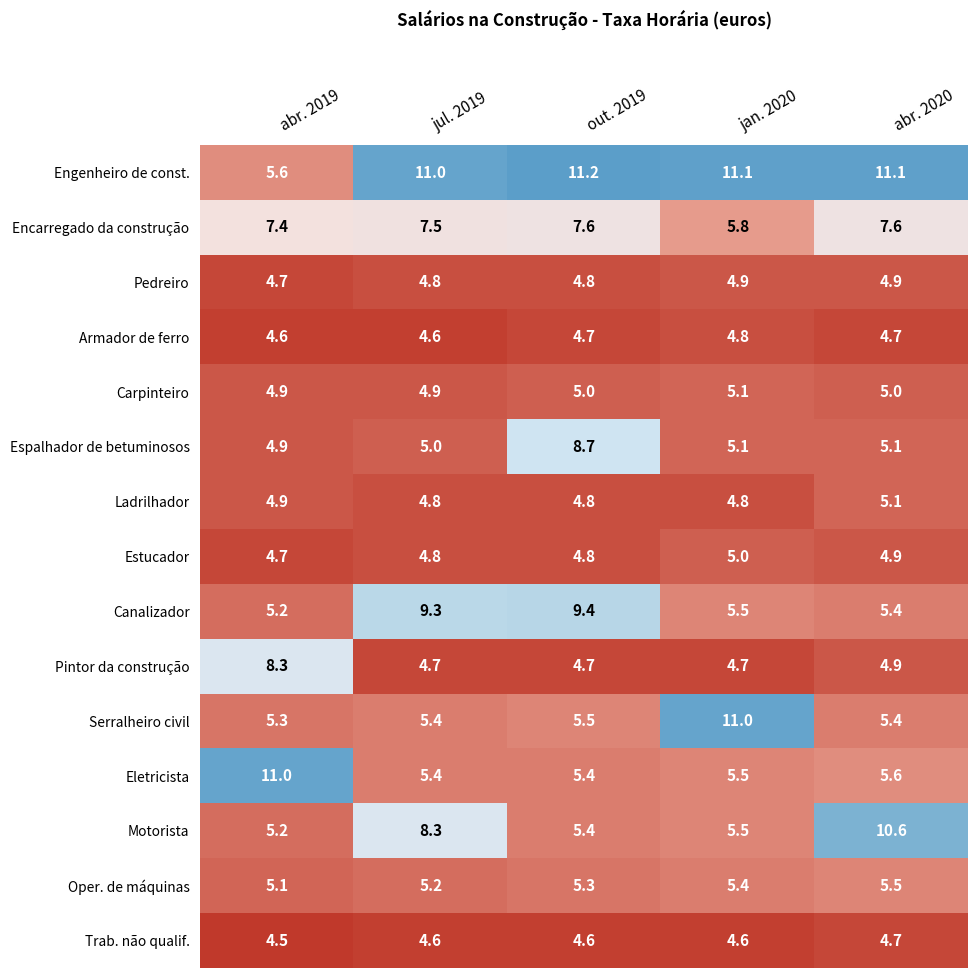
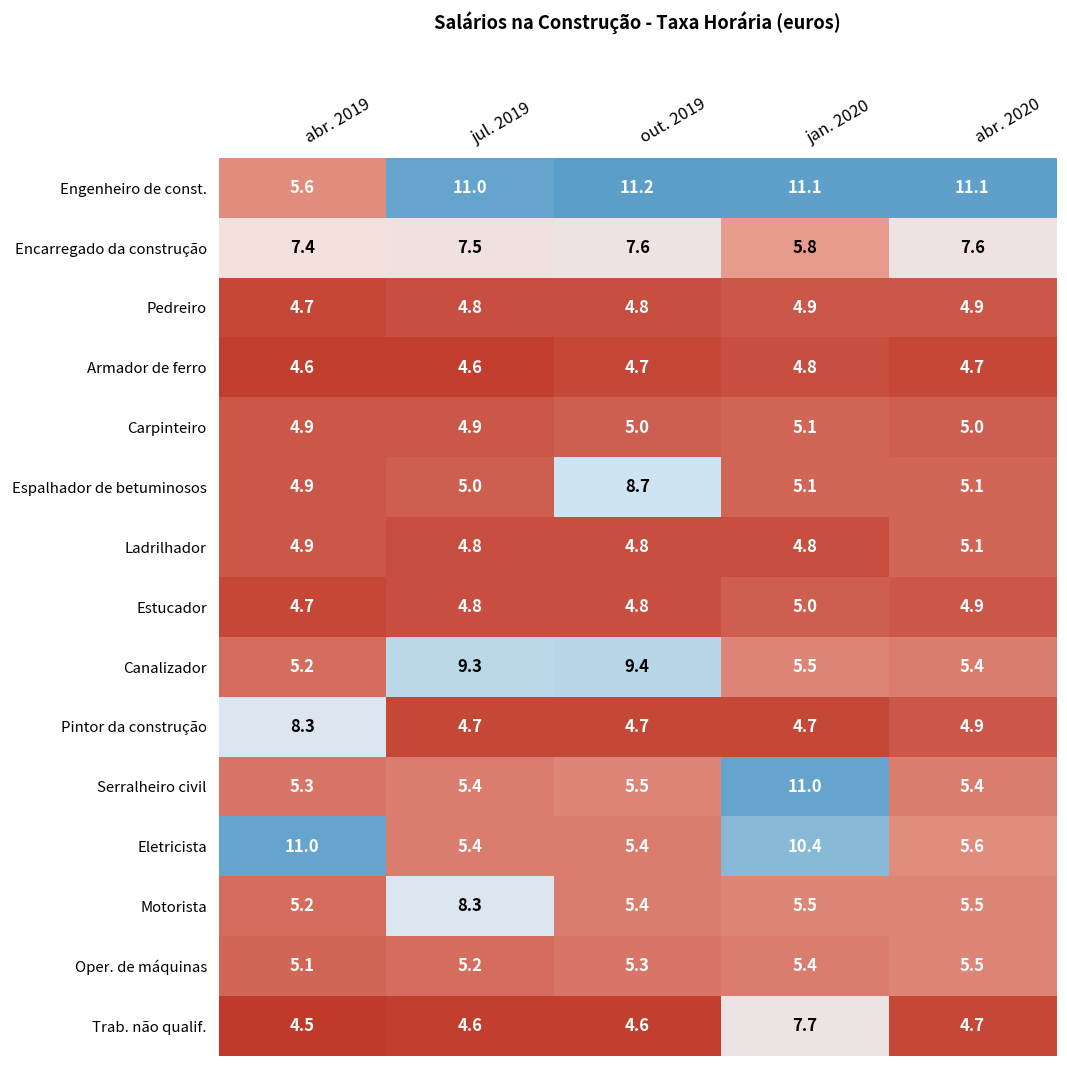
  {
    "Engenheiro de const.": {
      "abr. 2019": 5.6,
      "jul. 2019": 11.0,
      "out. 2019": 11.2,
      "jan. 2020": 11.1,
      "abr. 2020": 11.1
    },
    "Encarregado da construção": {
      "abr. 2019": 7.4,
      "jul. 2019": 7.5,
      "out. 2019": 7.6,
      "jan. 2020": 5.8,
      "abr. 2020": 7.6
    },
    "Pedreiro": {
      "abr. 2019": 4.7,
      "jul. 2019": 4.8,
      "out. 2019": 4.8,
      "jan. 2020": 4.9,
      "abr. 2020": 4.9
    },
    "Armador de ferro": {
      "abr. 2019": 4.6,
      "jul. 2019": 4.6,
      "out. 2019": 4.7,
      "jan. 2020": 4.8,
      "abr. 2020": 4.7
    },
    "Carpinteiro": {
      "abr. 2019": 4.9,
      "jul. 2019": 4.9,
      "out. 2019": 5.0,
      "jan. 2020": 5.1,
      "abr. 2020": 5.0
    },
    "Espalhador de betuminosos": {
      "abr. 2019": 4.9,
      "jul. 2019": 5.0,
      "out. 2019": 8.7,
      "jan. 2020": 5.1,
      "abr. 2020": 5.1
    },
    "Ladrilhador": {
      "abr. 2019": 4.9,
      "jul. 2019": 4.8,
      "out. 2019": 4.8,
      "jan. 2020": 4.8,
      "abr. 2020": 5.1
    },
    "Estucador": {
      "abr. 2019": 4.7,
      "jul. 2019": 4.8,
      "out. 2019": 4.8,
      "jan. 2020": 5.0,
      "abr. 2020": 4.9
    },
    "Canalizador": {
      "abr. 2019": 5.2,
      "jul. 2019": 9.3,
      "out. 2019": 9.4,
      "jan. 2020": 5.5,
      "abr. 2020": 5.4
    },
    "Pintor da construção": {
      "abr. 2019": 8.3,
      "jul. 2019": 4.7,
      "out. 2019": 4.7,
      "jan. 2020": 4.7,
      "abr. 2020": 4.9
    },
    "Serralheiro civil": {
      "abr. 2019": 5.3,
      "jul. 2019": 5.4,
      "out. 2019": 5.5,
      "jan. 2020": 11.0,
      "abr. 2020": 5.4
    },
    "Eletricista": {
      "abr. 2019": 11.0,
      "jul. 2019": 5.4,
      "out. 2019": 5.4,
-     "jan. 2020": 5.5,
+     "jan. 2020": 10.4,
      "abr. 2020": 5.6
    },
    "Motorista": {
      "abr. 2019": 5.2,
      "jul. 2019": 8.3,
      "out. 2019": 5.4,
      "jan. 2020": 5.5,
-     "abr. 2020": 10.6
+     "abr. 2020": 5.5
    },
    "Oper. de máquinas": {
      "abr. 2019": 5.1,
      "jul. 2019": 5.2,
      "out. 2019": 5.3,
      "jan. 2020": 5.4,
      "abr. 2020": 5.5
    },
    "Trab. não qualif.": {
      "abr. 2019": 4.5,
      "jul. 2019": 4.6,
      "out. 2019": 4.6,
-     "jan. 2020": 4.6,
+     "jan. 2020": 7.7,
      "abr. 2020": 4.7
    }
  }
